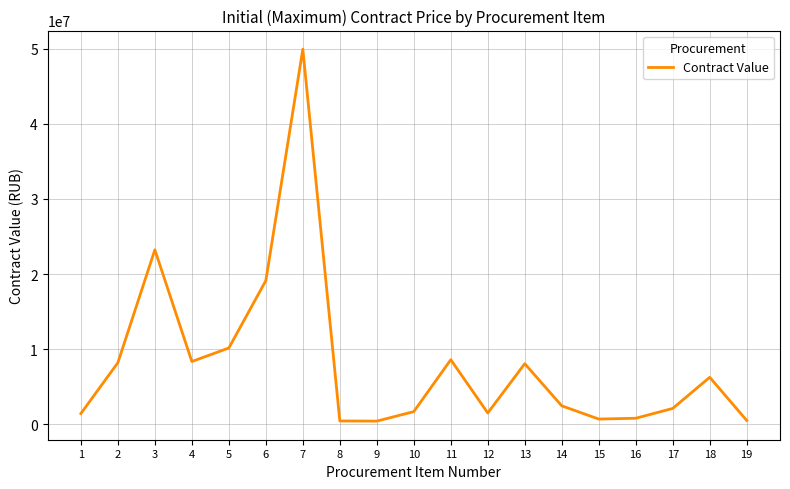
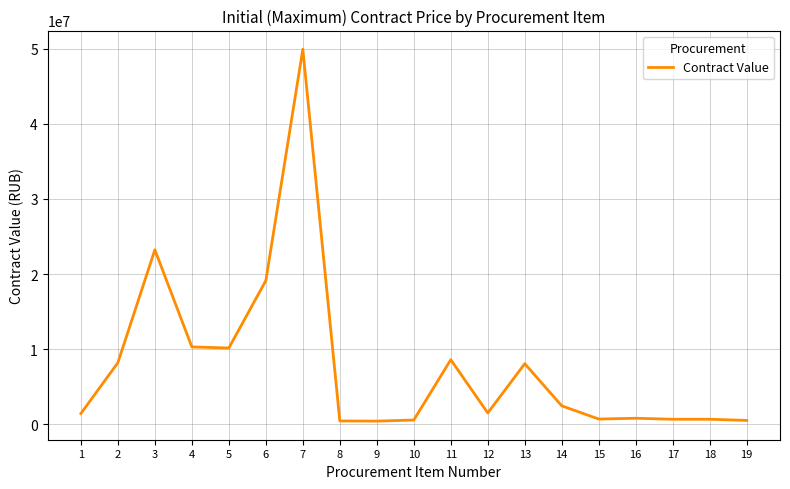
  {
    "1": 1000000,
    "2": 8000000,
    "3": 23000000,
-   "4": 8000000,
+   "4": 10000000,
    "5": 10000000,
    "6": 19000000,
    "7": 50000000,
    "8": 0,
    "9": 0,
-   "10": 2000000,
+   "10": 1000000,
    "11": 9000000,
    "12": 1000000,
    "13": 8000000,
    "14": 2000000,
    "15": 1000000,
    "16": 1000000,
-   "17": 2000000,
-   "18": 6000000,
+   "17": 1000000,
+   "18": 1000000,
    "19": 1000000
  }
